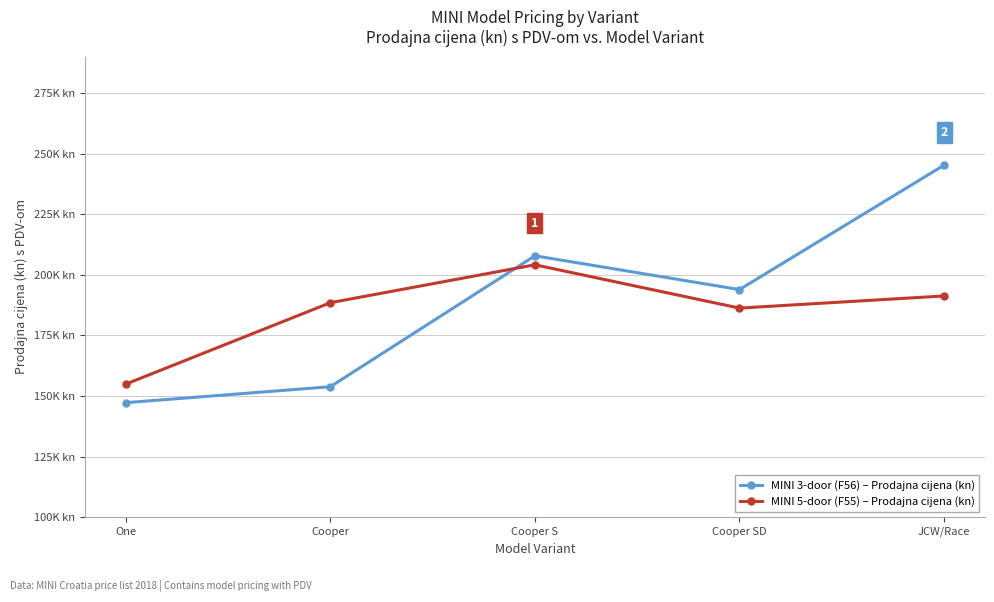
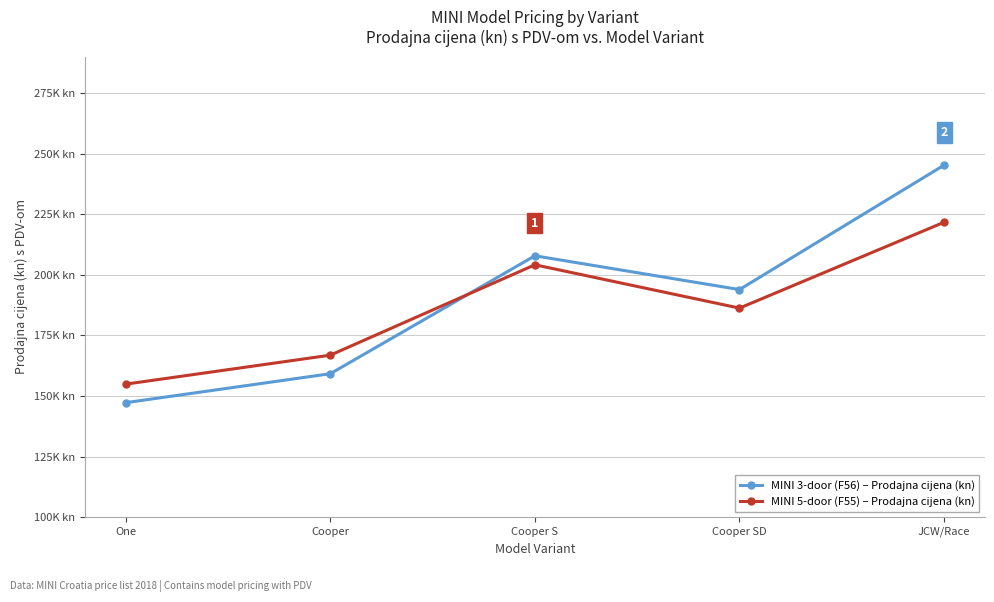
  {
    "MINI 3-door (F56) – Prodajna cijena (kn)": {
      "One": "147K kn",
-     "Cooper": "154K kn",
+     "Cooper": "159K kn",
      "Cooper S": "208K kn",
      "Cooper SD": "194K kn",
      "JCW/Race": "245K kn"
    },
    "MINI 5-door (F55) – Prodajna cijena (kn)": {
      "One": "155K kn",
-     "Cooper": "189K kn",
+     "Cooper": "167K kn",
      "Cooper S": "204K kn",
      "Cooper SD": "186K kn",
-     "JCW/Race": "191K kn"
+     "JCW/Race": "222K kn"
    }
  }
